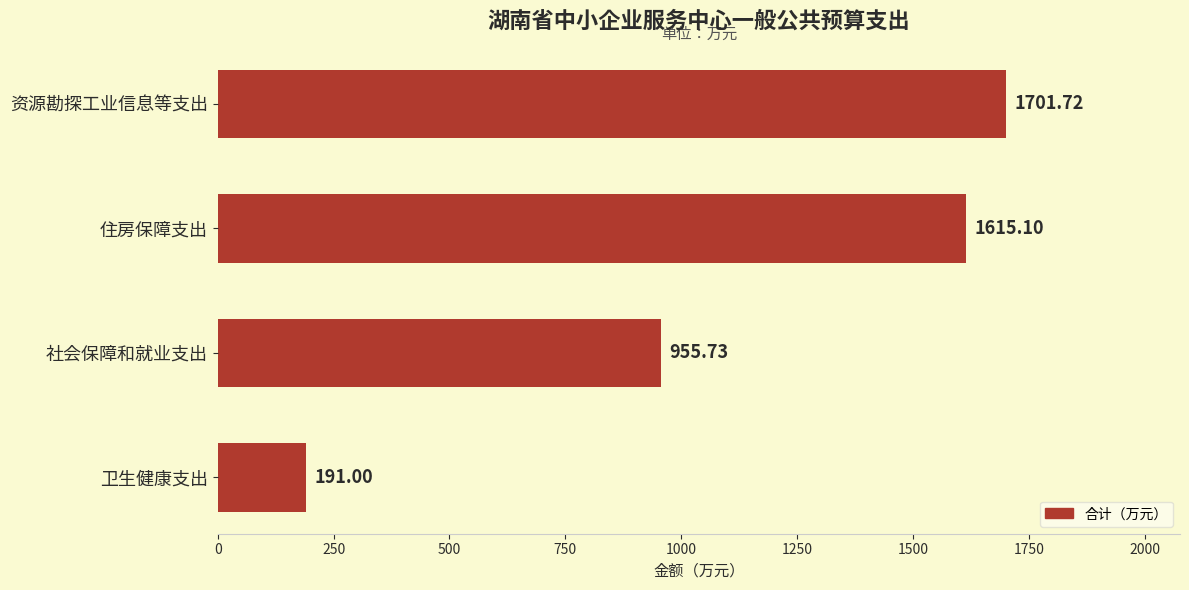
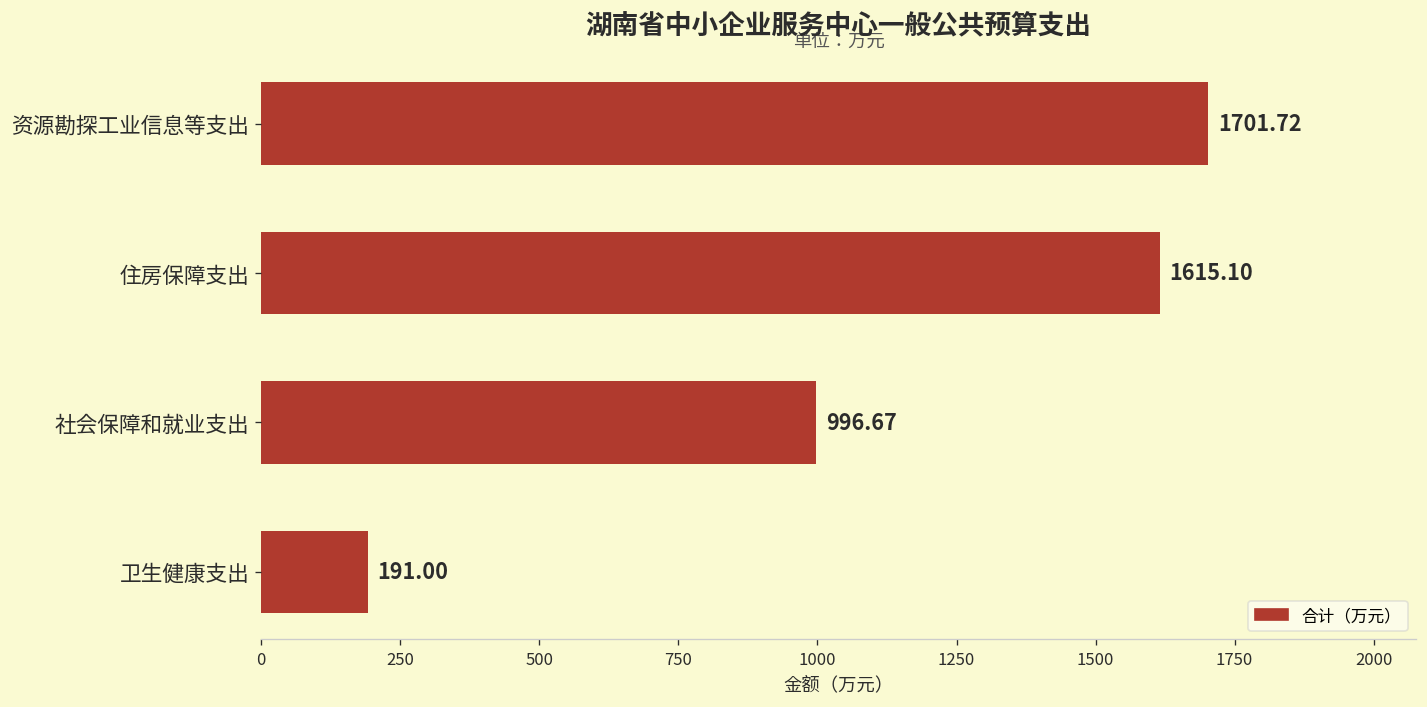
  {
    "资源勘探工业信息等支出": 1701.72,
    "住房保障支出": 1615.10,
-   "社会保障和就业支出": 955.73,
+   "社会保障和就业支出": 996.67,
    "卫生健康支出": 191.00
  }
